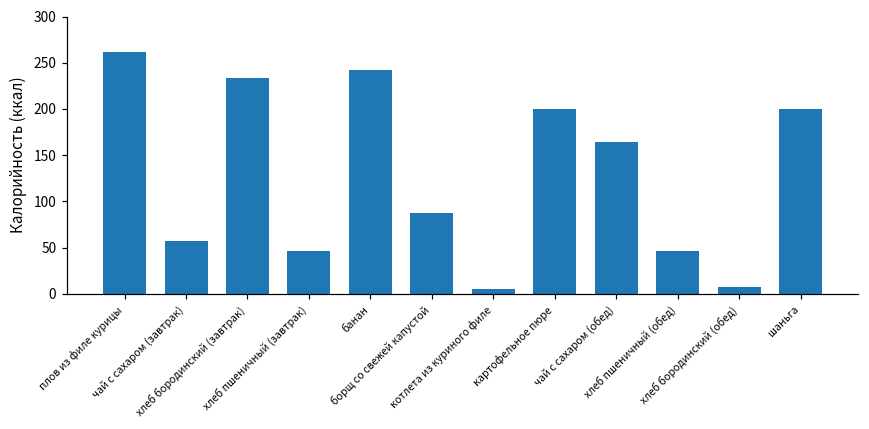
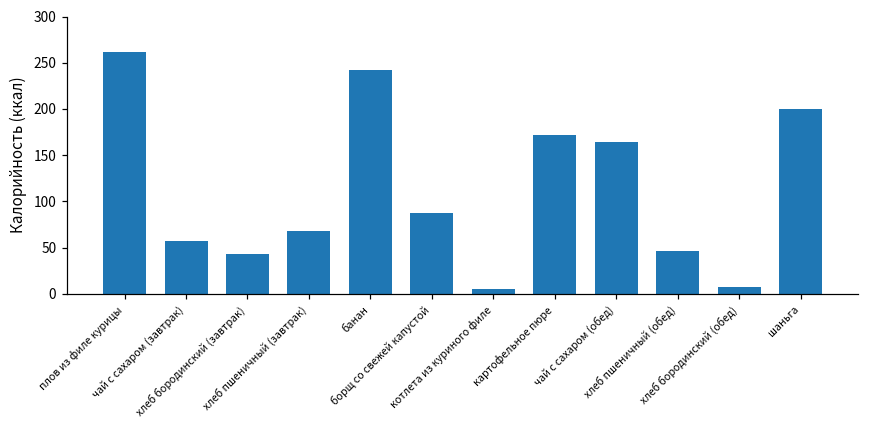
  {
    "плов из филе курицы": 260,
    "чай с сахаром (завтрак)": 60,
-   "хлеб бородинский (завтрак)": 230,
-   "хлеб пшеничный (завтрак)": 50,
+   "хлеб бородинский (завтрак)": 40,
+   "хлеб пшеничный (завтрак)": 70,
    "банан": 240,
    "борщ со свежей капустой": 90,
    "котлета из куриного филе": 10,
-   "картофельное пюре": 200,
+   "картофельное пюре": 170,
    "чай с сахаром (обед)": 160,
    "хлеб пшеничный (обед)": 50,
    "хлеб бородинский (обед)": 10,
    "шаньга": 200
  }
